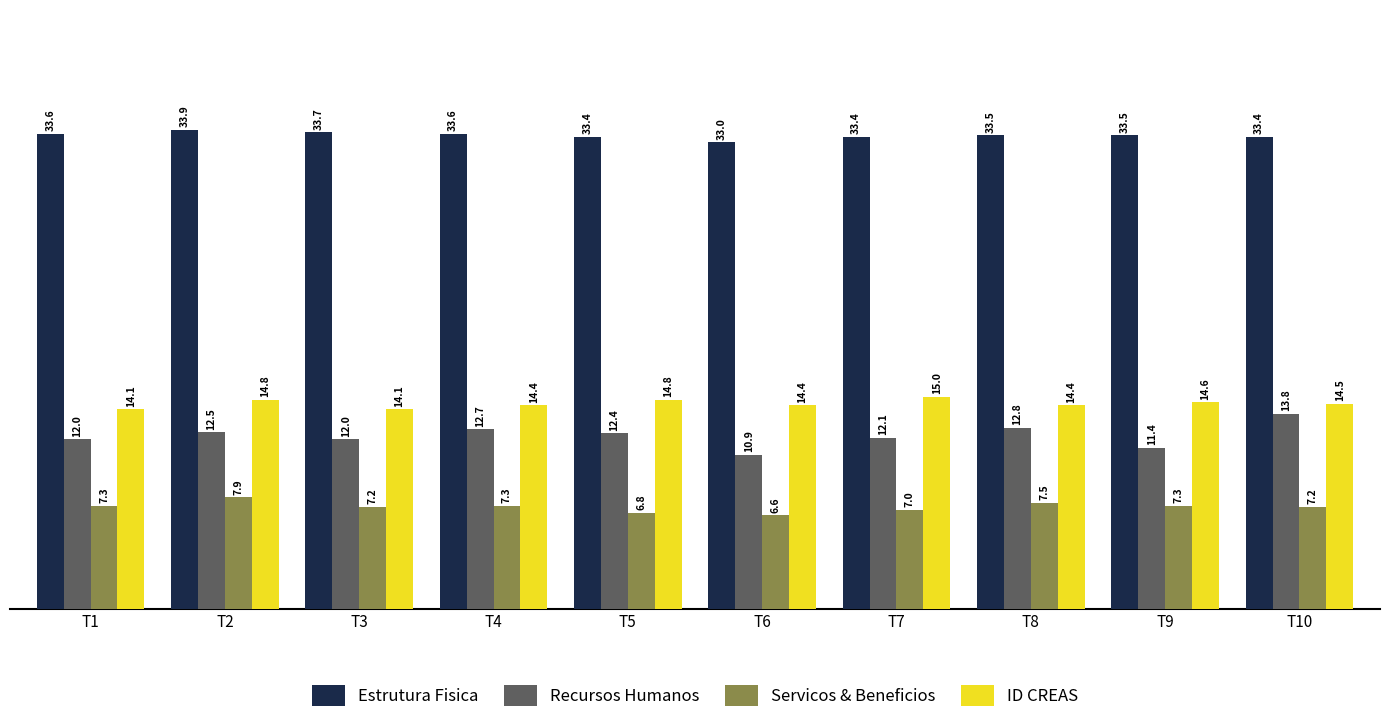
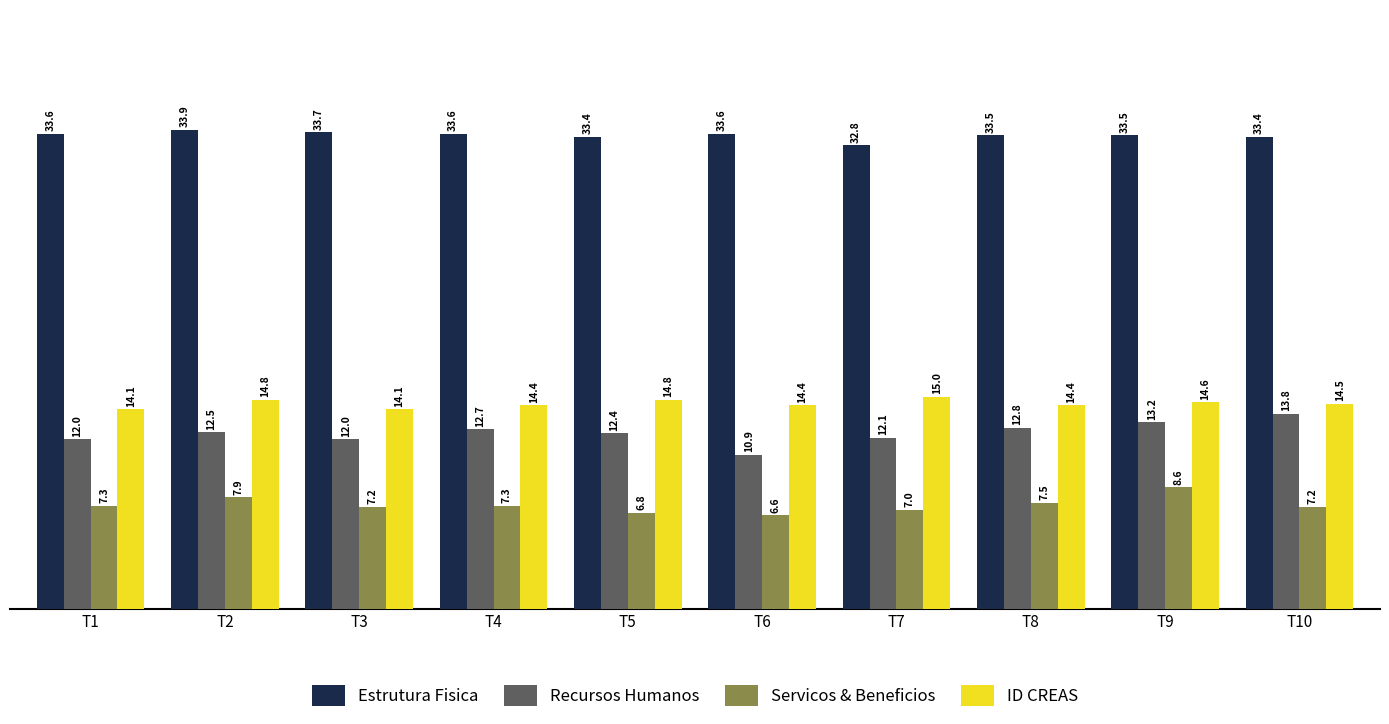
  {
    "Estrutura Fisica": {
      "T1": 33.6,
      "T2": 33.9,
      "T3": 33.7,
      "T4": 33.6,
      "T5": 33.4,
-     "T6": 33.0,
-     "T7": 33.4,
+     "T6": 33.6,
+     "T7": 32.8,
      "T8": 33.5,
      "T9": 33.5,
      "T10": 33.4
    },
    "Recursos Humanos": {
      "T1": 12.0,
      "T2": 12.5,
      "T3": 12.0,
      "T4": 12.7,
      "T5": 12.4,
      "T6": 10.9,
      "T7": 12.1,
      "T8": 12.8,
-     "T9": 11.4,
+     "T9": 13.2,
      "T10": 13.8
    },
    "Servicos & Beneficios": {
      "T1": 7.3,
      "T2": 7.9,
      "T3": 7.2,
      "T4": 7.3,
      "T5": 6.8,
      "T6": 6.6,
      "T7": 7.0,
      "T8": 7.5,
-     "T9": 7.3,
+     "T9": 8.6,
      "T10": 7.2
    },
    "ID CREAS": {
      "T1": 14.1,
      "T2": 14.8,
      "T3": 14.1,
      "T4": 14.4,
      "T5": 14.8,
      "T6": 14.4,
      "T7": 15.0,
      "T8": 14.4,
      "T9": 14.6,
      "T10": 14.5
    }
  }
